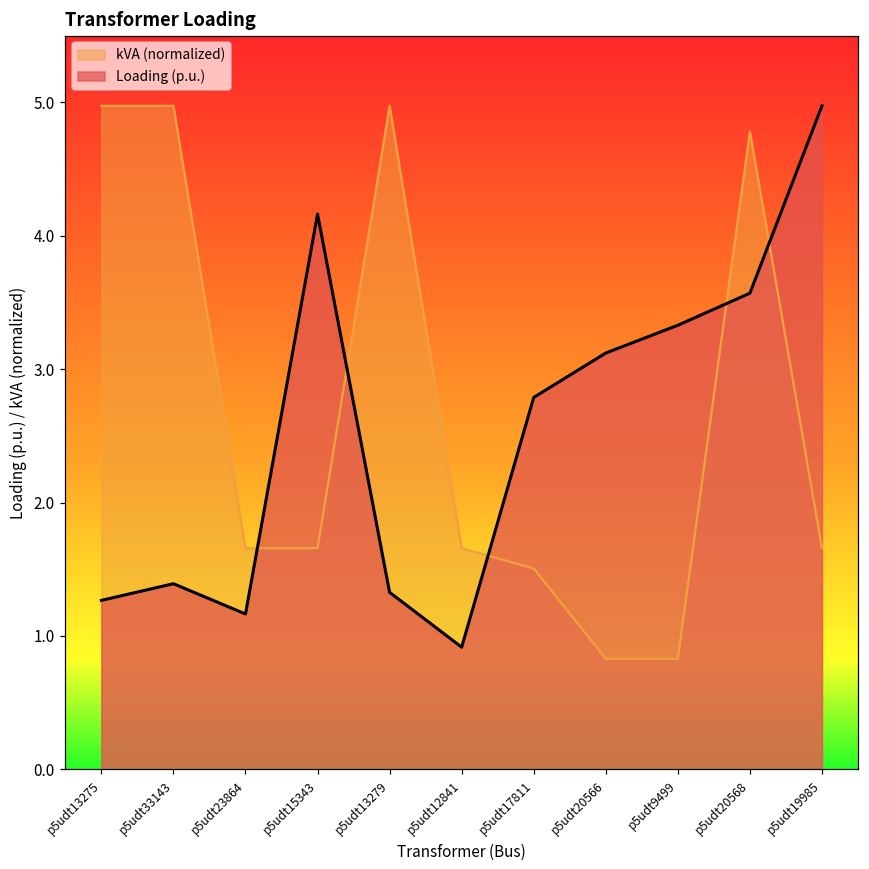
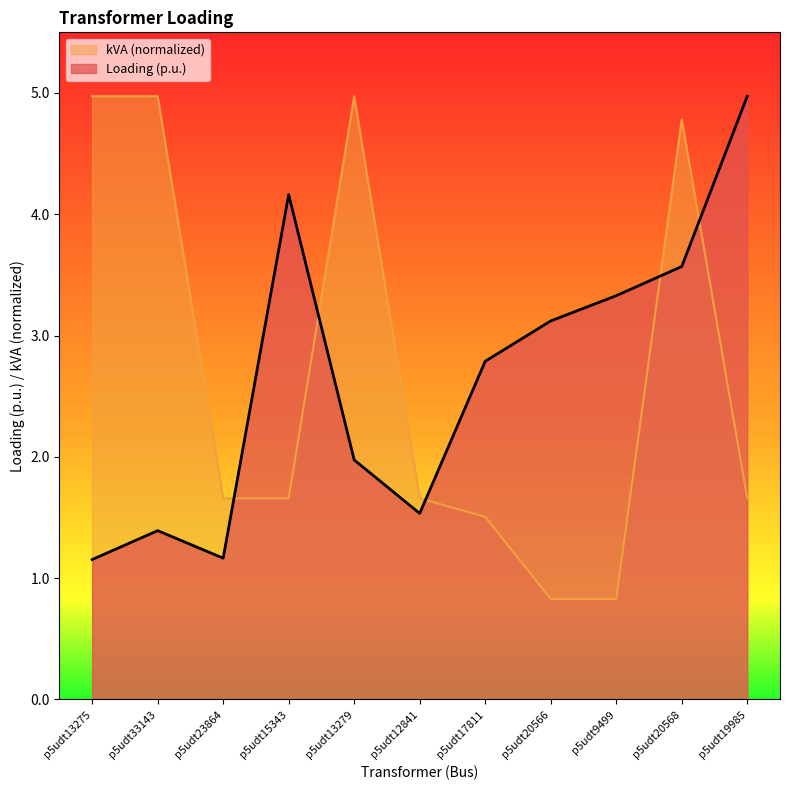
  {
    "kVA (normalized)": {
      "p5udt13275": 4.97,
      "p5udt33143": 4.97,
      "p5udt23864": 1.66,
      "p5udt15343": 1.66,
      "p5udt13279": 4.97,
      "p5udt12841": 1.66,
      "p5udt17811": 1.51,
      "p5udt20566": 0.83,
      "p5udt9499": 0.83,
      "p5udt20568": 4.78,
      "p5udt19985": 1.66
    },
    "Loading (p.u.)": {
-     "p5udt13275": 1.27,
+     "p5udt13275": 1.15,
      "p5udt33143": 1.39,
      "p5udt23864": 1.16,
      "p5udt15343": 4.16,
-     "p5udt13279": 1.33,
-     "p5udt12841": 0.92,
+     "p5udt13279": 1.97,
+     "p5udt12841": 1.53,
      "p5udt17811": 2.79,
      "p5udt20566": 3.12,
      "p5udt9499": 3.33,
      "p5udt20568": 3.57,
      "p5udt19985": 4.97
    }
  }
